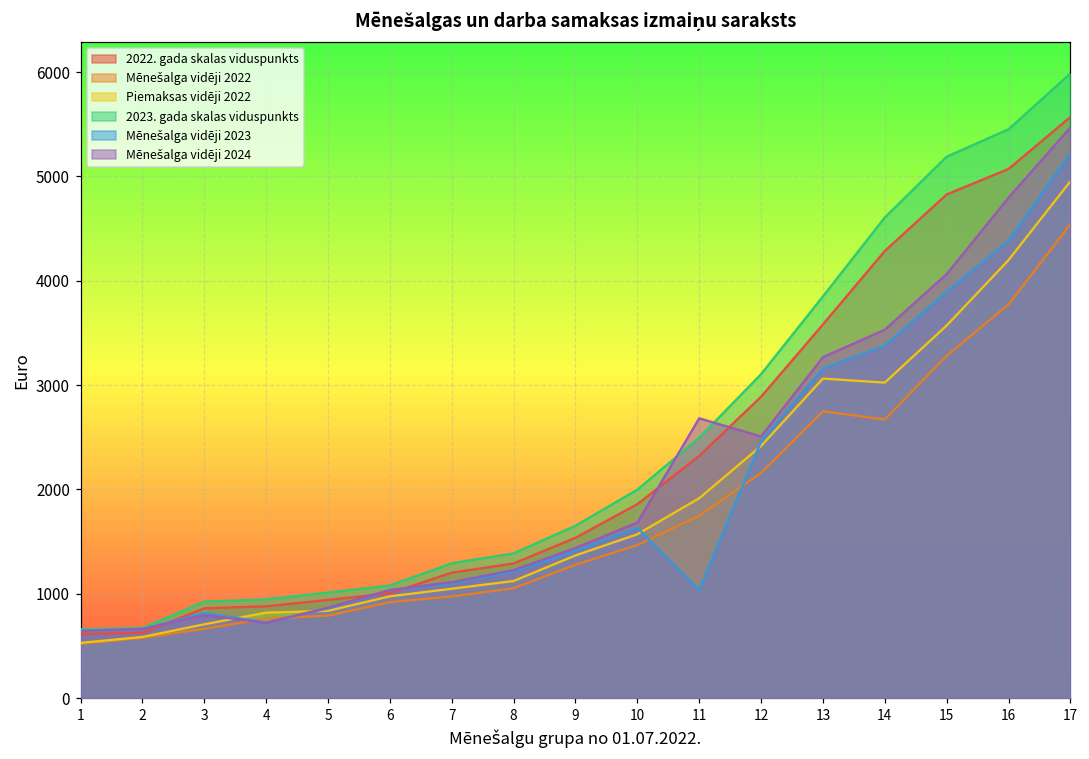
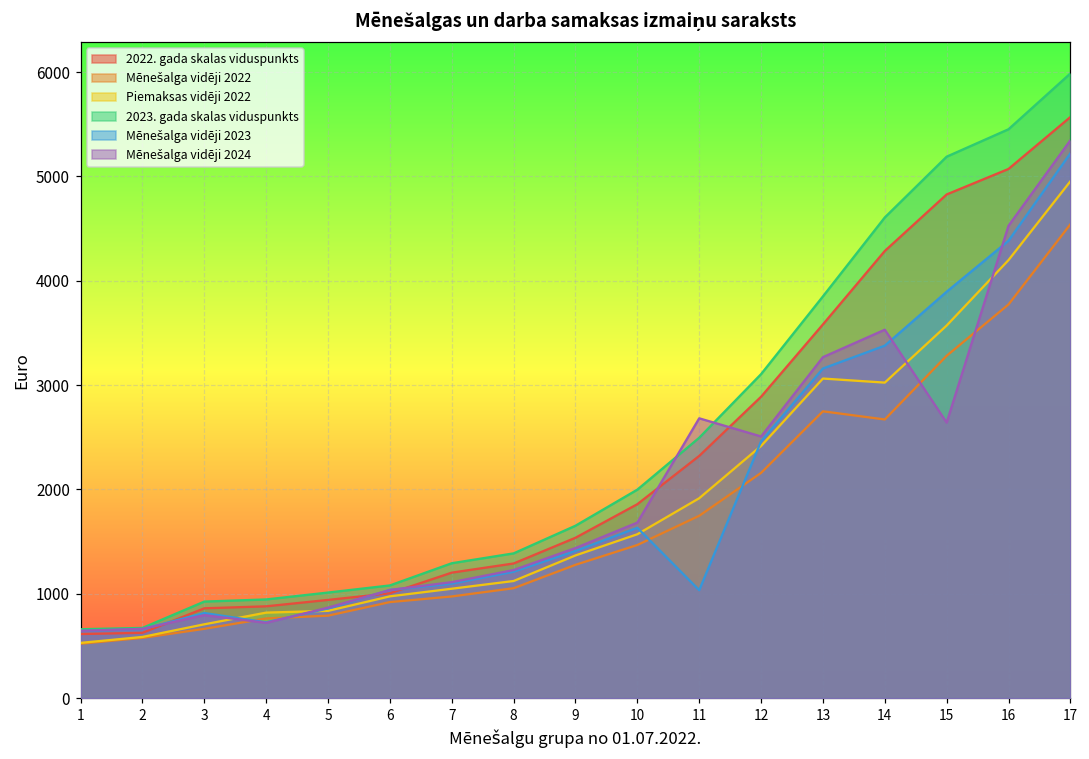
  {
    "2023. gada skalas viduspunkts": {
      "3": 900,
      "4": 900,
      "5": 1000,
      "6": 1100,
      "7": 1300,
      "8": 1400,
      "9": 1700,
      "10": 2000,
      "11": 2500,
      "12": 3100,
      "13": 3900,
      "14": 4600,
      "15": 5200,
      "16": 5500,
      "17": 6000
    },
    "Mēnešalga vidēji 2023": {
      "9": 1400,
      "10": 1600,
      "11": 1000,
      "12": 2500,
      "13": 3200,
      "14": 3400,
      "15": 3900,
      "16": 4400,
      "17": 5200
    },
    "Mēnešalga vidēji 2024": {
      "9": 1400,
      "10": 1700,
      "11": 2700,
      "12": 2500,
      "13": 3300,
      "14": 3500,
-     "15": 4100,
-     "16": 4800,
-     "17": 5500
+     "15": 2600,
+     "16": 4500,
+     "17": 5300
    }
  }
